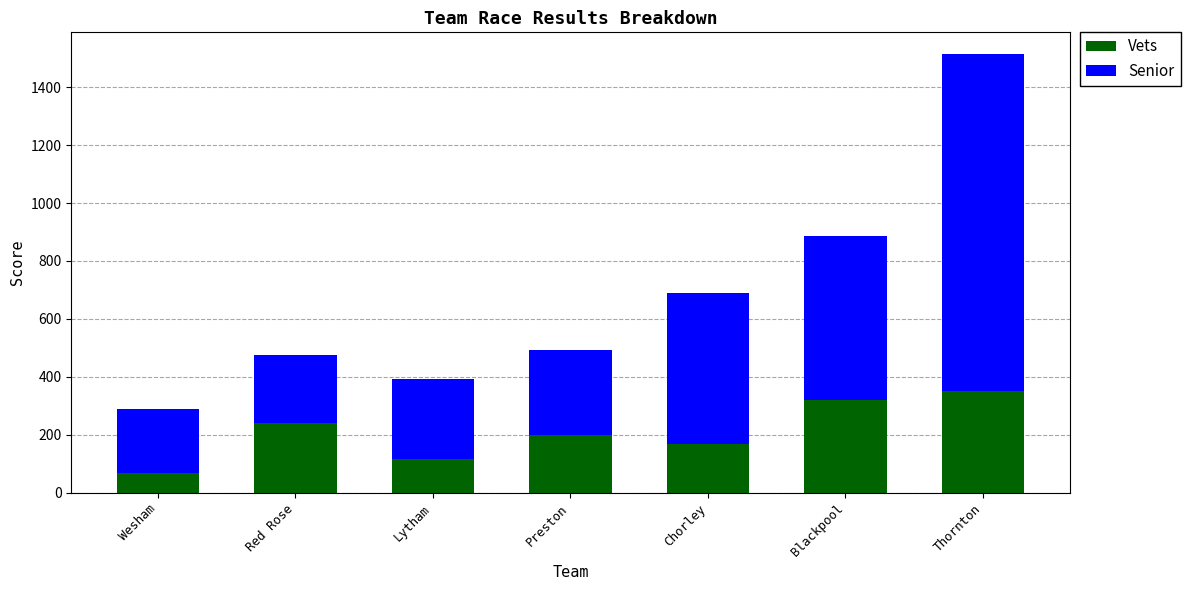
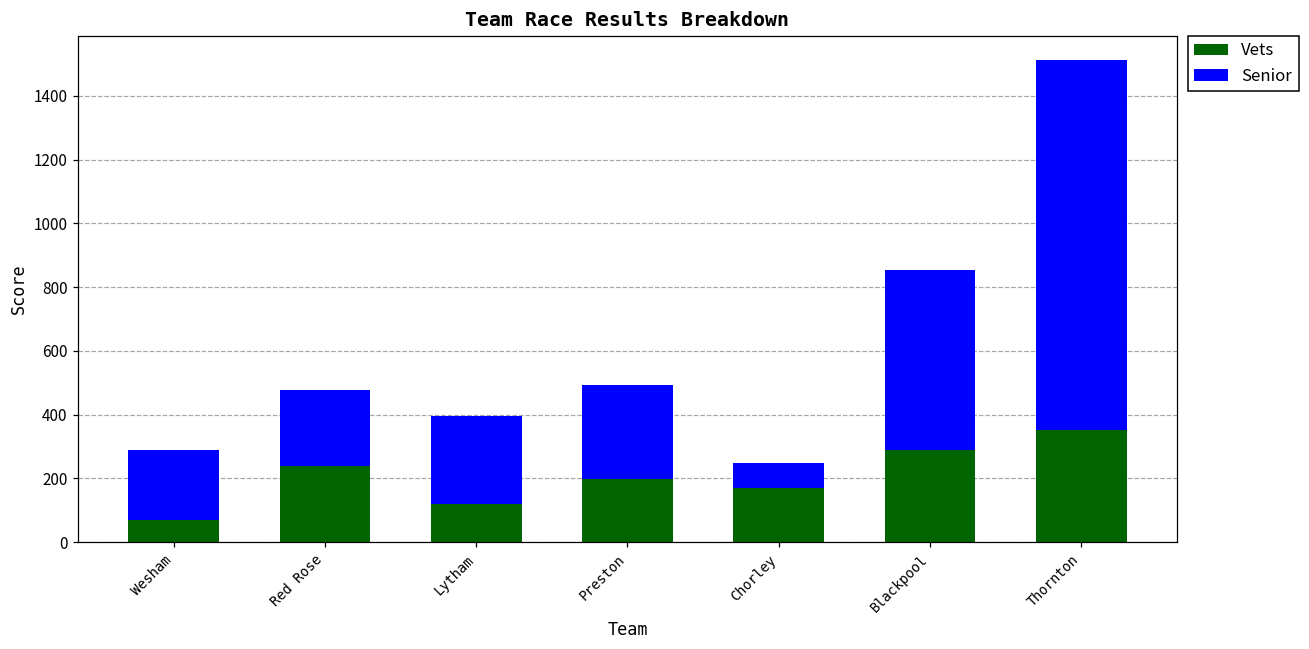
  {
    "Vets": {
      "Wesham": 70,
      "Red Rose": 240,
      "Lytham": 120,
      "Preston": 200,
      "Chorley": 170,
-     "Blackpool": 320,
+     "Blackpool": 290,
      "Thornton": 350
    },
    "Senior": {
      "Wesham": 220,
      "Red Rose": 240,
      "Lytham": 280,
      "Preston": 290,
-     "Chorley": 520,
+     "Chorley": 80,
      "Blackpool": 570,
      "Thornton": 1160
    }
  }
